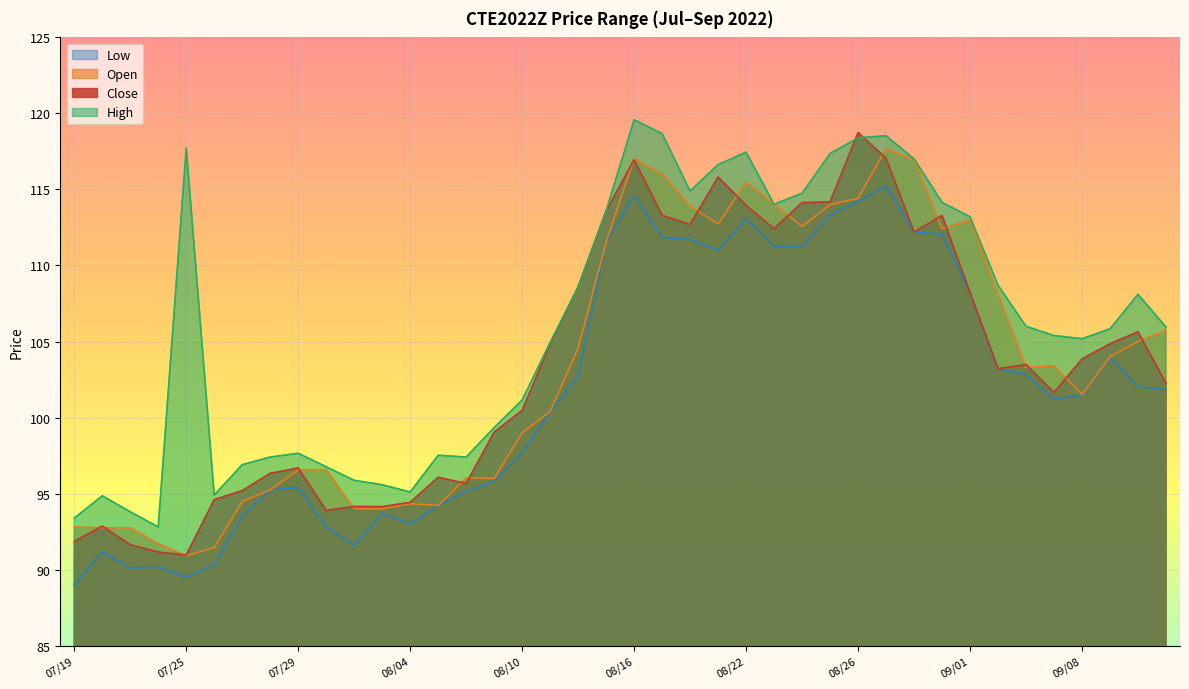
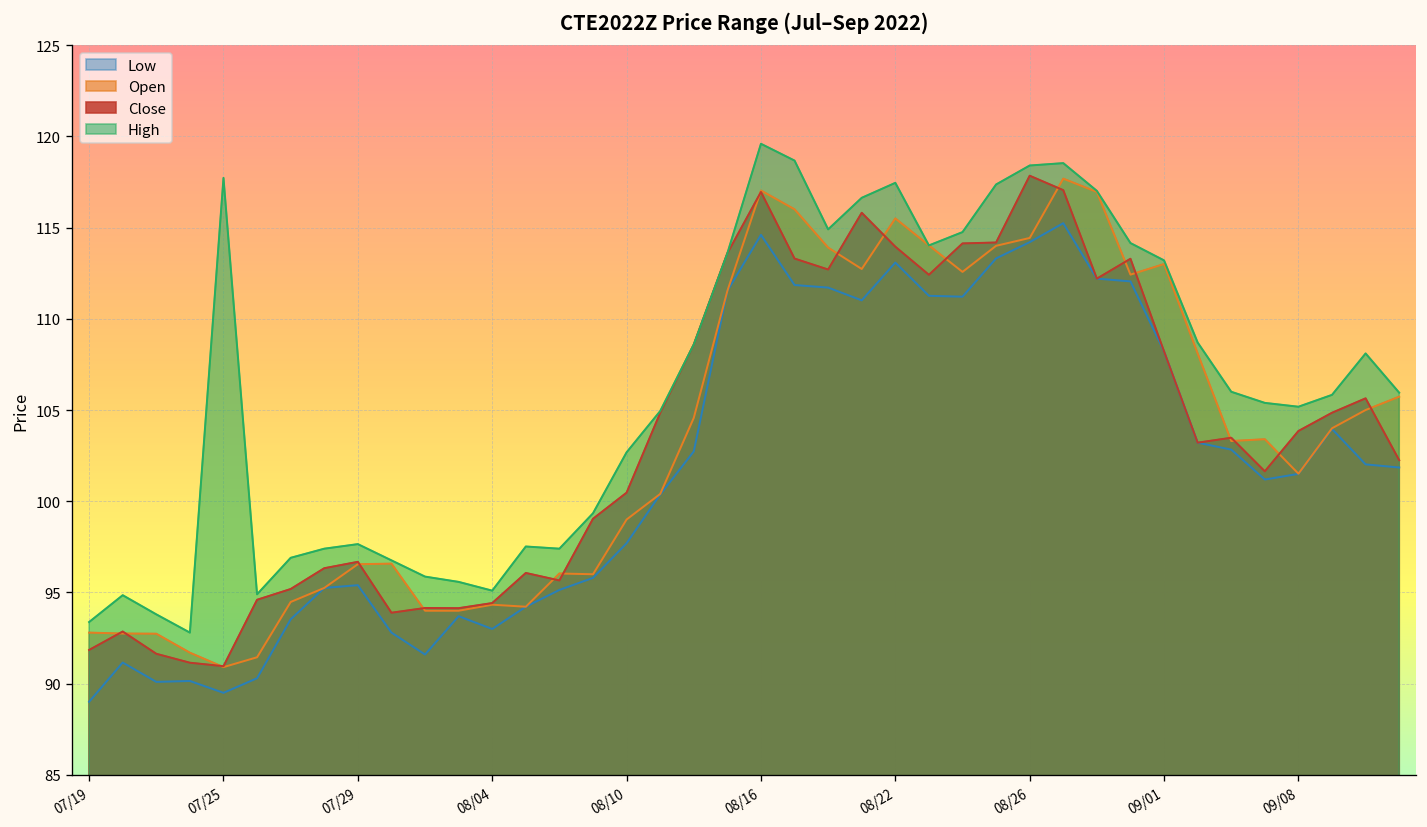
  {
    "Low": {
      "07/19": 89.0,
      "07/25": 89.5,
      "07/29": 95.4,
      "08/04": 93.0,
      "08/10": 97.7,
      "08/16": 114.6,
      "08/22": 113.1,
      "08/26": 114.2
    },
    "Open": {
      "07/19": 92.8,
      "08/10": 99.0,
      "08/22": 115.5,
      "08/26": 114.4,
      "09/01": 113.0
    },
    "Close": {
      "07/19": 91.9,
      "08/10": 100.5,
      "08/22": 114.0,
-     "08/26": 118.7,
+     "08/26": 117.8,
      "09/08": 103.9
    },
    "High": {
      "07/19": 93.4,
      "07/25": 117.7,
      "07/29": 97.7,
      "08/04": 95.1,
-     "08/10": 101.2,
+     "08/10": 102.7,
      "08/16": 119.6,
      "08/22": 117.5,
      "08/26": 118.4,
      "09/01": 113.2,
      "09/08": 105.2
    }
  }
